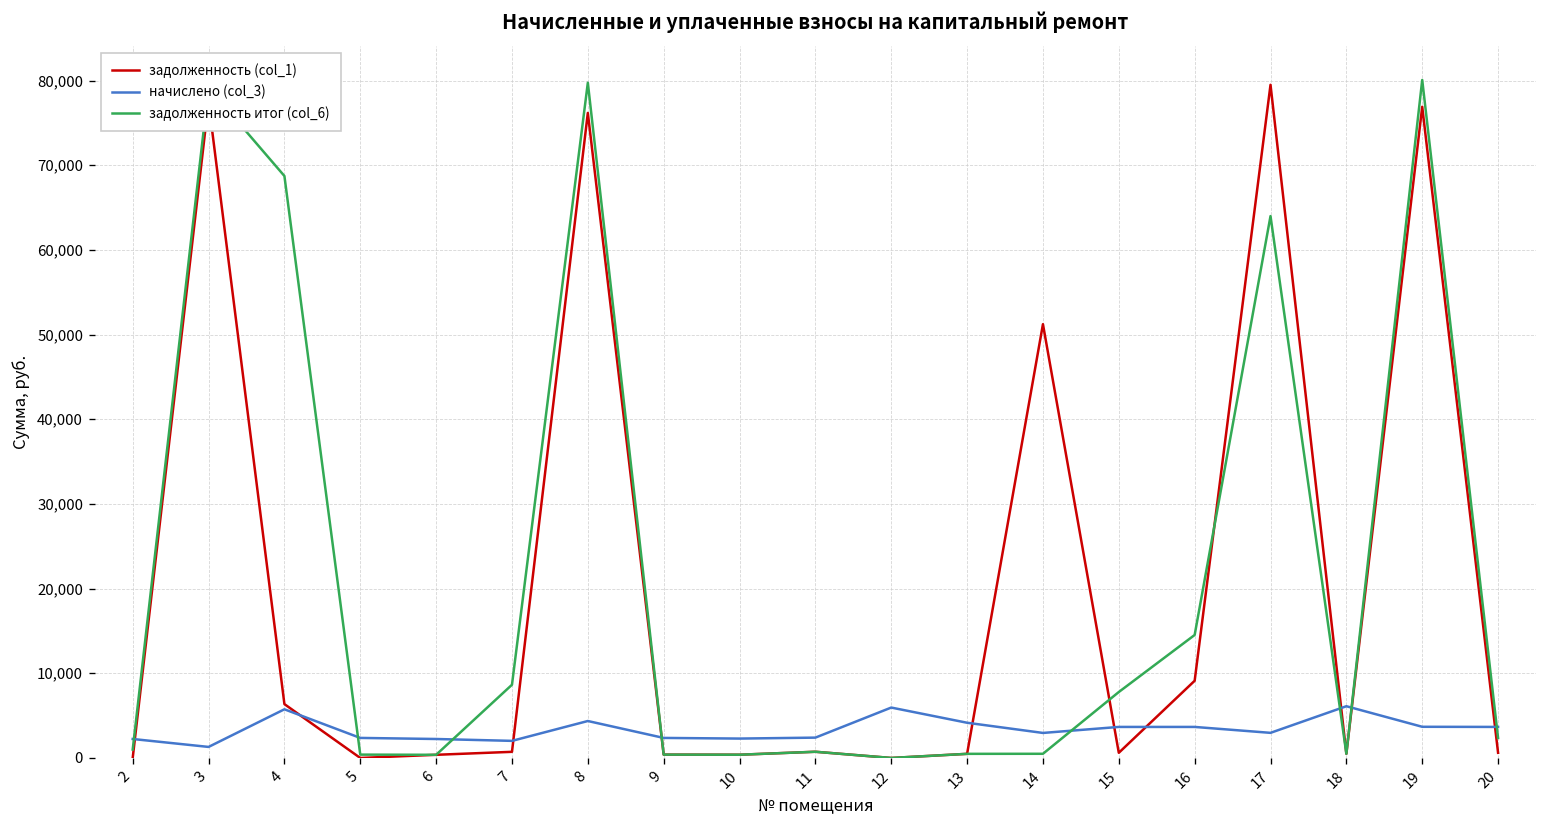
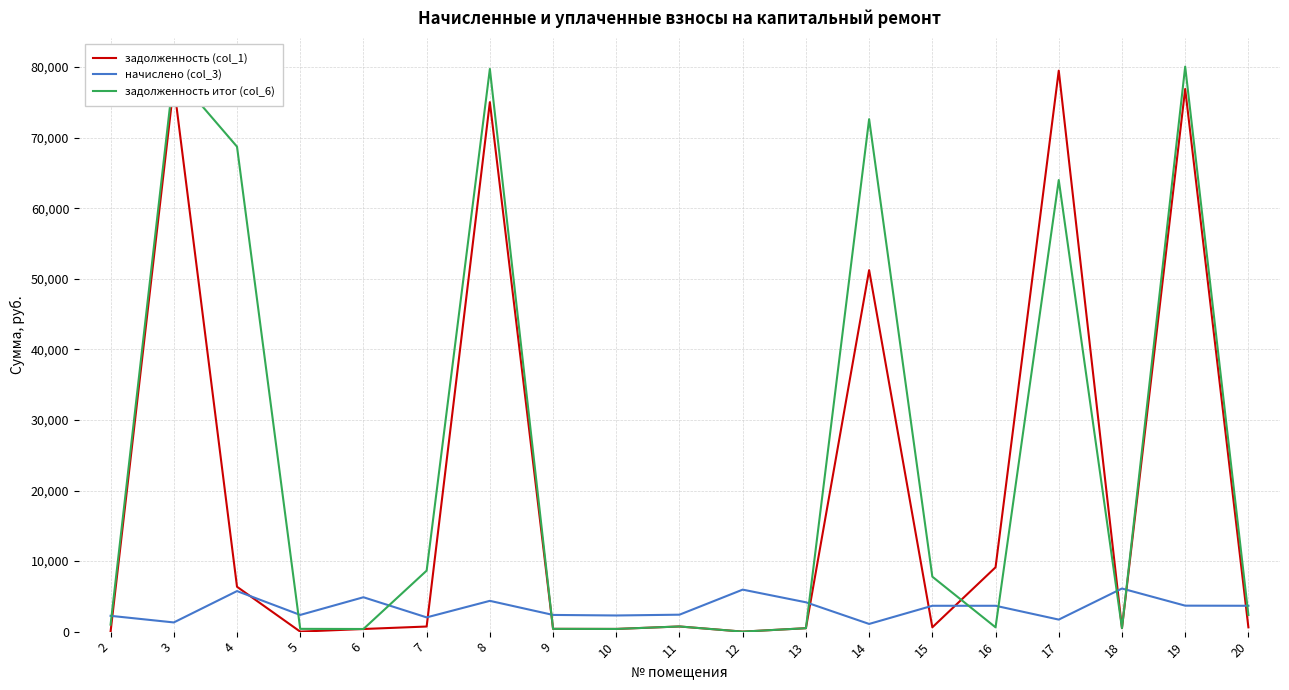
  {
    "задолженность (col_1)": {
      "2": "0",
      "4": "6,000",
      "5": "0",
      "7": "1,000",
-     "8": "76,000",
+     "8": "75,000",
      "14": "51,000",
      "15": "1,000",
      "16": "9,000",
      "17": "79,000",
      "19": "77,000",
      "20": "1,000"
    },
    "начислено (col_3)": {
      "2": "2,000",
      "3": "1,000",
      "4": "6,000",
      "5": "2,000",
-     "6": "2,000",
+     "6": "5,000",
      "7": "2,000",
      "8": "4,000",
      "9": "2,000",
      "10": "2,000",
      "11": "2,000",
      "12": "6,000",
      "13": "4,000",
-     "14": "3,000",
+     "14": "1,000",
      "15": "4,000",
      "16": "4,000",
-     "17": "3,000",
+     "17": "2,000",
      "18": "6,000",
      "19": "4,000",
      "20": "4,000"
    },
    "задолженность итог (col_6)": {
      "2": "1,000",
      "4": "69,000",
      "5": "0",
      "7": "9,000",
      "8": "80,000",
-     "14": "0",
+     "14": "73,000",
      "15": "8,000",
-     "16": "15,000",
+     "16": "1,000",
      "17": "64,000",
      "19": "80,000",
      "20": "2,000"
    }
  }
